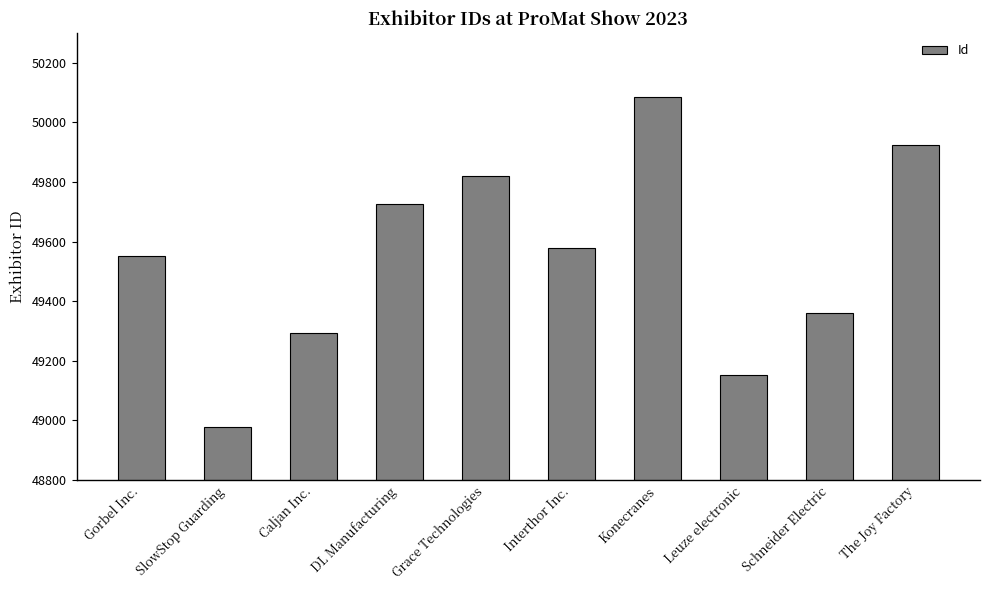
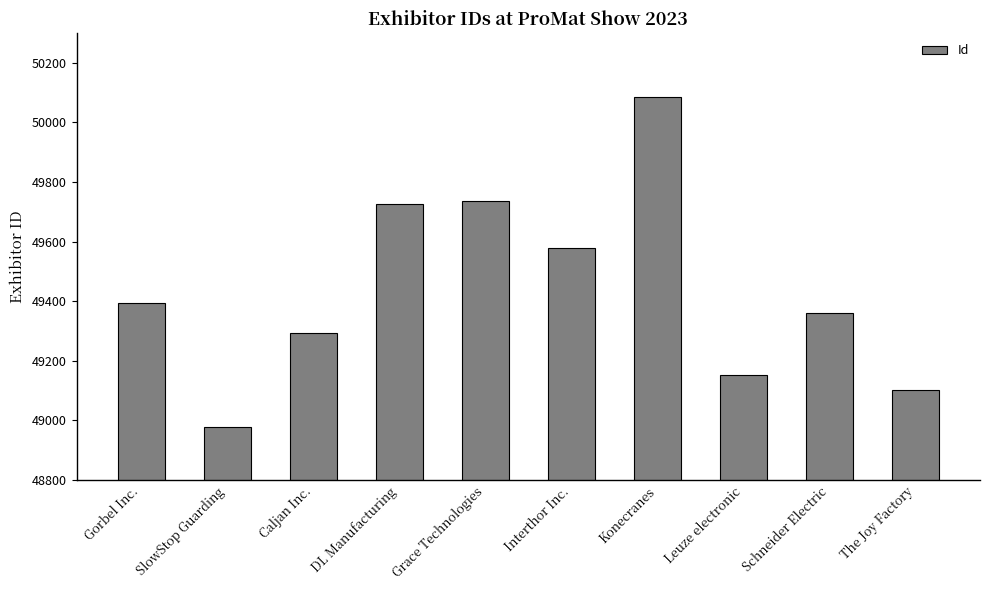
  {
-   "Gorbel Inc.": 49550,
+   "Gorbel Inc.": 49390,
    "SlowStop Guarding": 48980,
    "Caljan Inc.": 49290,
    "DL Manufacturing": 49730,
-   "Grace Technologies": 49820,
+   "Grace Technologies": 49740,
    "Interthor Inc.": 49580,
    "Konecranes": 50080,
    "Leuze electronic": 49150,
    "Schneider Electric": 49360,
-   "The Joy Factory": 49920
+   "The Joy Factory": 49100
  }
